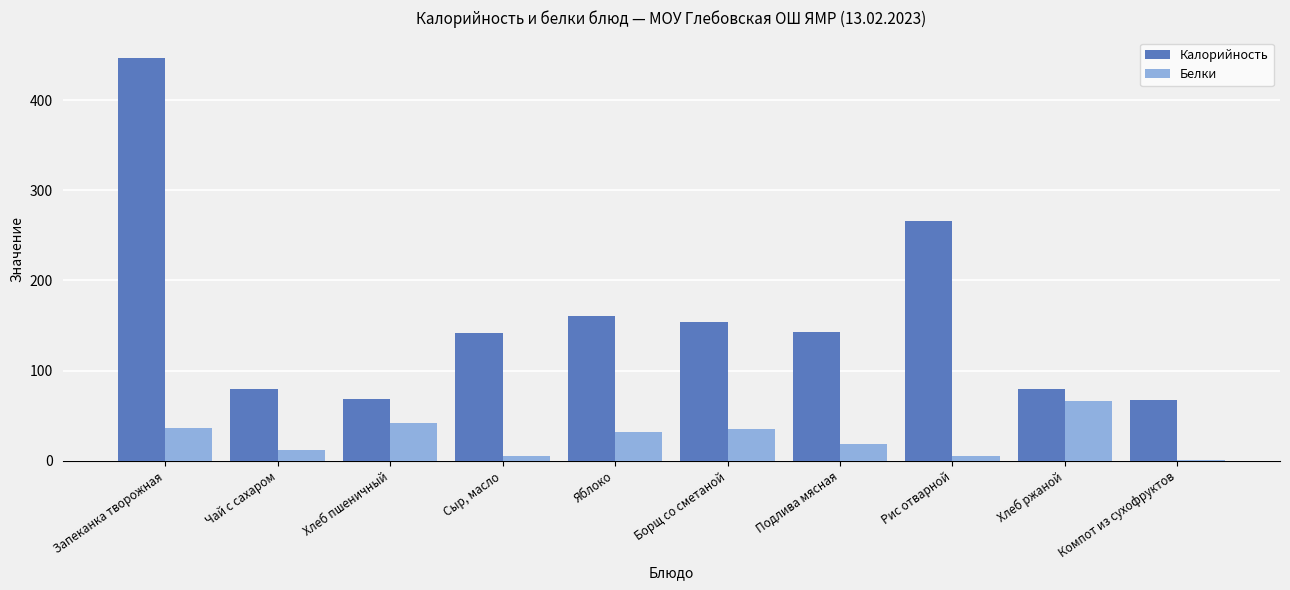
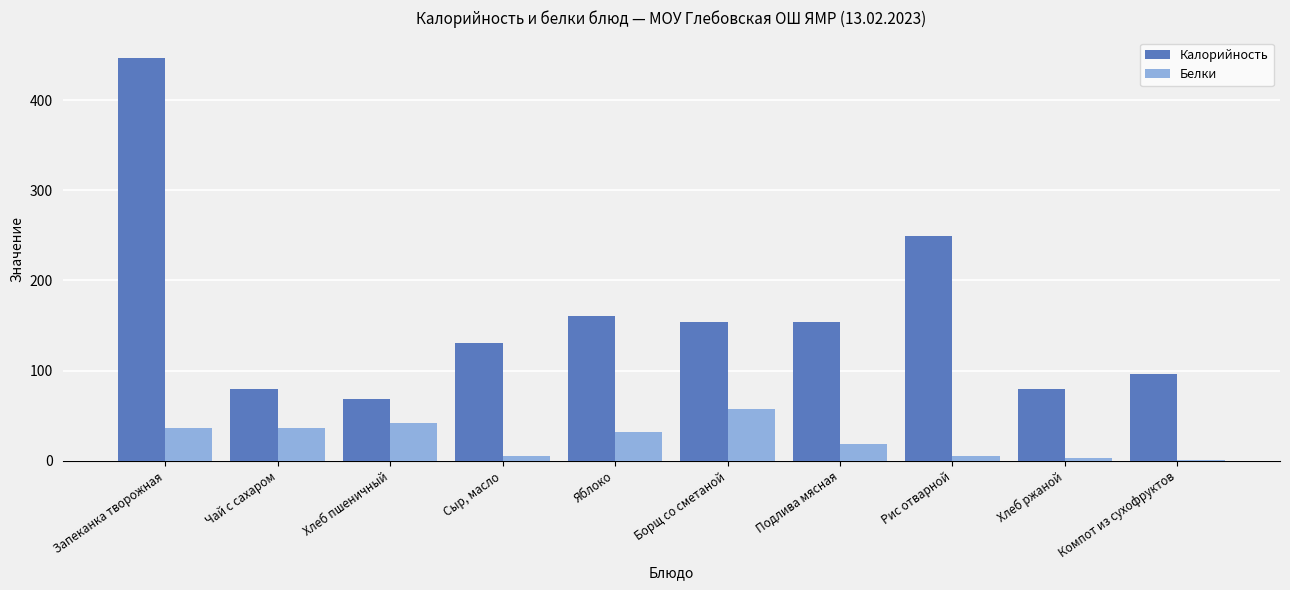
  {
    "Калорийность": {
      "Запеканка творожная": 450,
      "Чай с сахаром": 80,
      "Хлеб пшеничный": 70,
-     "Сыр, масло": 140,
+     "Сыр, масло": 130,
      "Яблоко": 160,
      "Борщ со сметаной": 150,
-     "Подлива мясная": 140,
-     "Рис отварной": 270,
+     "Подлива мясная": 150,
+     "Рис отварной": 250,
      "Хлеб ржаной": 80,
-     "Компот из сухофруктов": 70
+     "Компот из сухофруктов": 100
    },
    "Белки": {
      "Запеканка творожная": 40,
-     "Чай с сахаром": 10,
+     "Чай с сахаром": 40,
      "Хлеб пшеничный": 40,
      "Сыр, масло": 10,
      "Яблоко": 30,
-     "Борщ со сметаной": 40,
+     "Борщ со сметаной": 60,
      "Подлива мясная": 20,
      "Рис отварной": 10,
-     "Хлеб ржаной": 70
+     "Хлеб ржаной": 0
    }
  }
